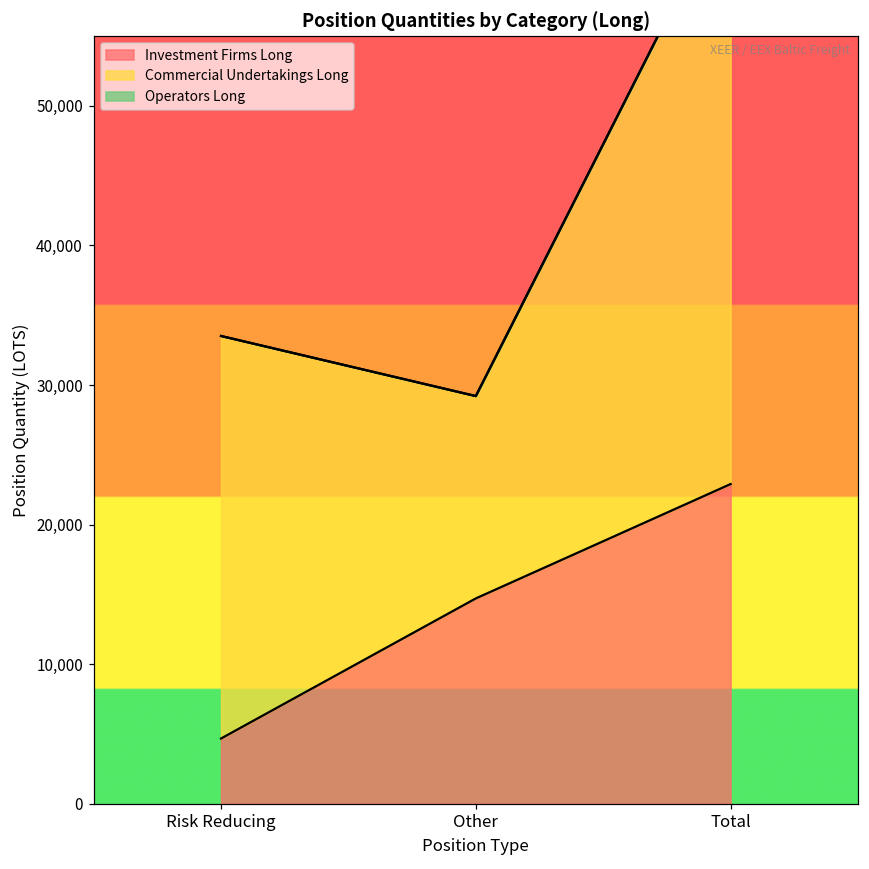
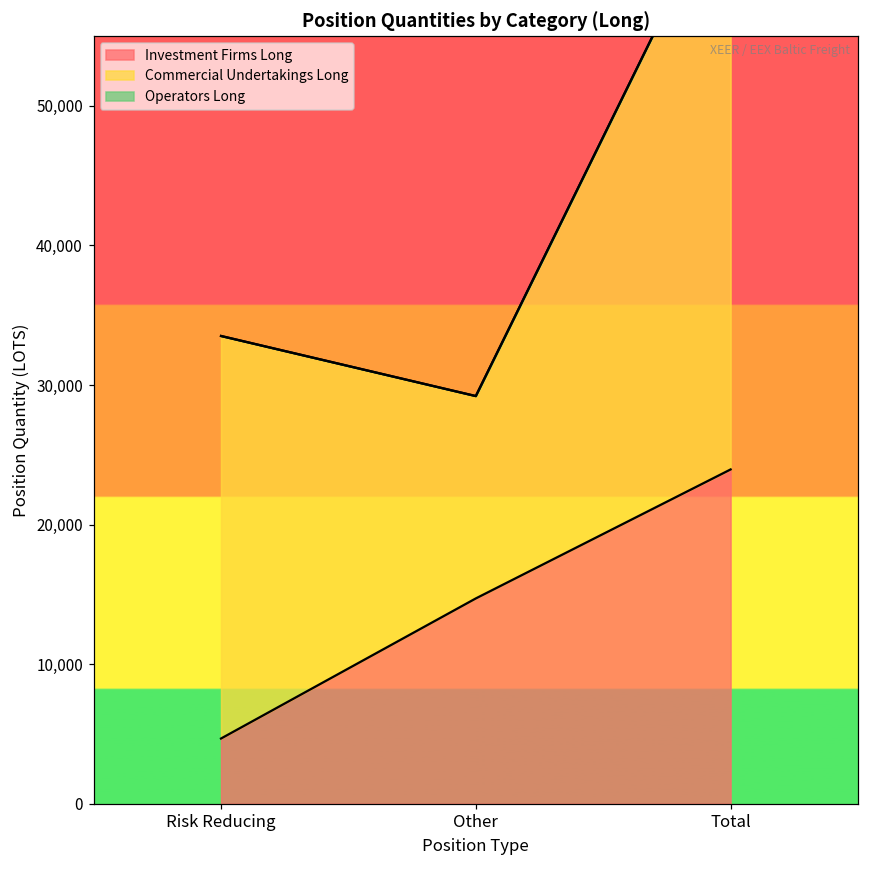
  {
    "Investment Firms Long": {
      "Risk Reducing": "4,700",
      "Other": "14,700",
-     "Total": "22,900"
+     "Total": "24,000"
    }
  }
